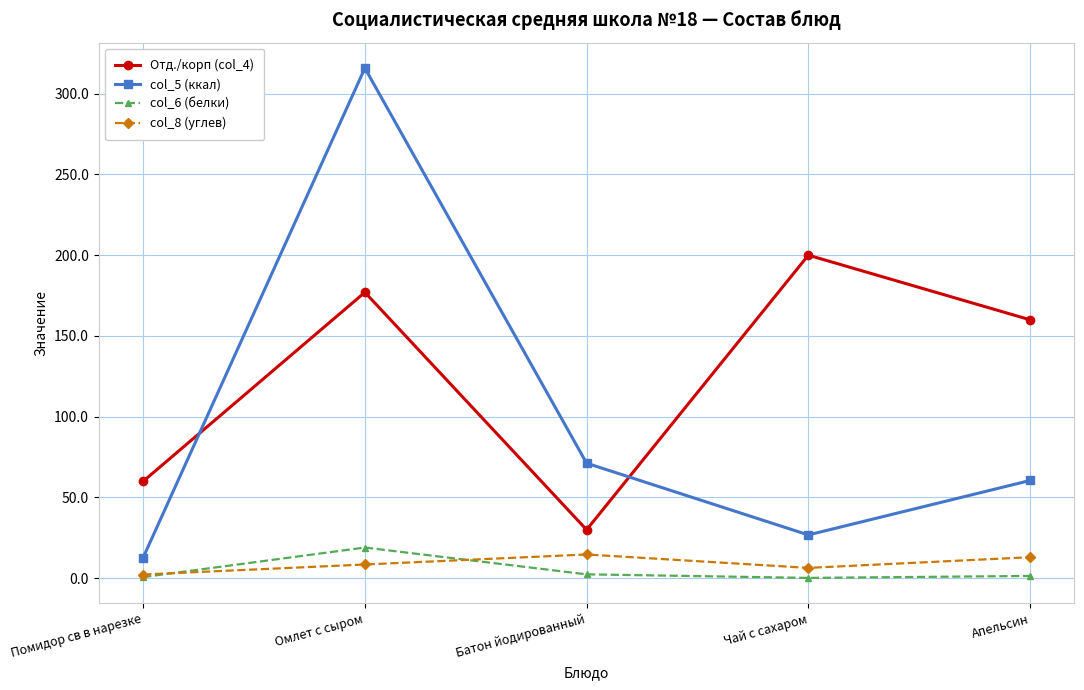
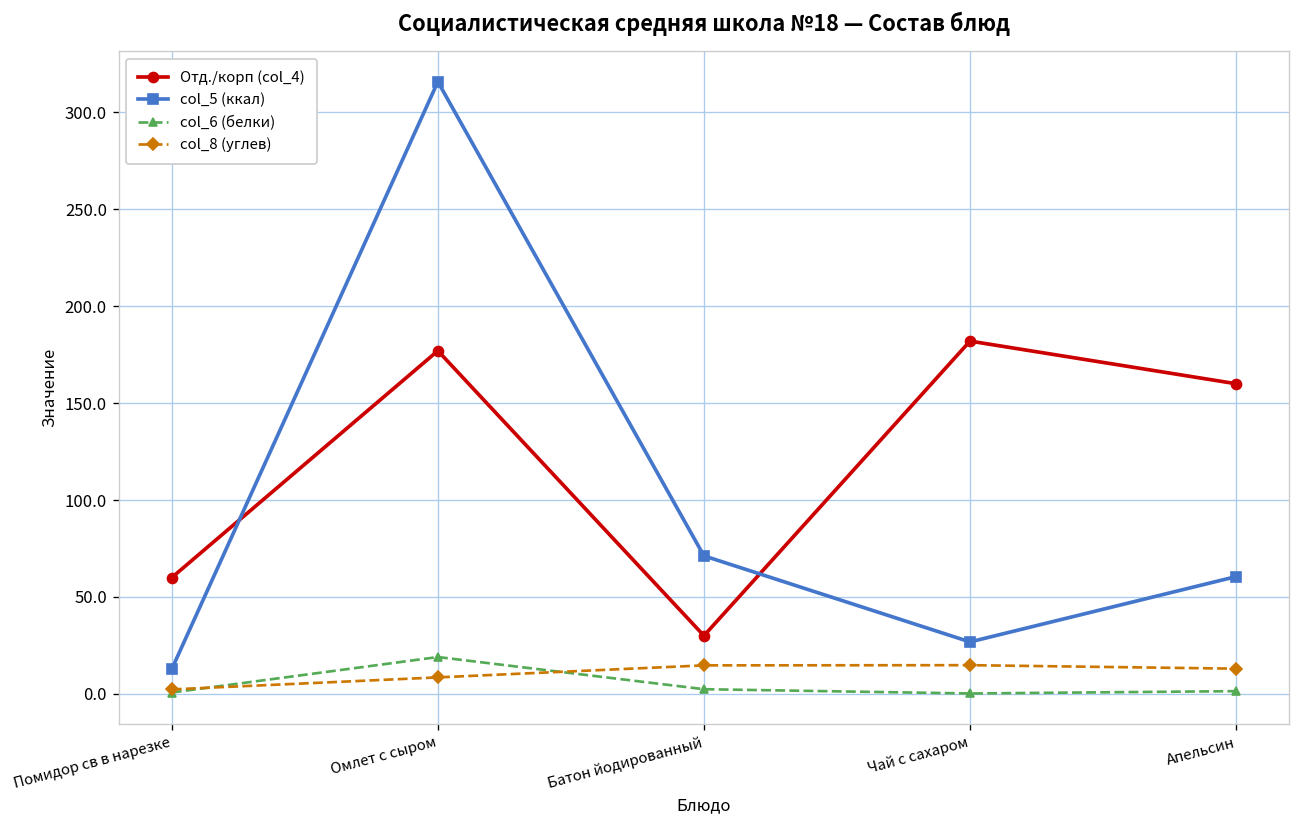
  {
    "Отд./корп (col_4)": {
      "Помидор св в нарезке": 60,
      "Омлет с сыром": 177,
      "Батон йодированный": 30,
-     "Чай с сахаром": 200,
+     "Чай с сахаром": 182,
      "Апельсин": 160
    },
    "col_5 (ккал)": {
      "Помидор св в нарезке": 13,
      "Омлет с сыром": 316,
      "Батон йодированный": 71,
      "Чай с сахаром": 27,
      "Апельсин": 61
    },
    "col_6 (белки)": {
      "Помидор св в нарезке": 1,
      "Омлет с сыром": 19,
      "Батон йодированный": 2,
      "Чай с сахаром": 0,
      "Апельсин": 1
    },
    "col_8 (углев)": {
      "Помидор св в нарезке": 2,
      "Омлет с сыром": 9,
      "Батон йодированный": 15,
-     "Чай с сахаром": 6,
+     "Чай с сахаром": 15,
      "Апельсин": 13
    }
  }
